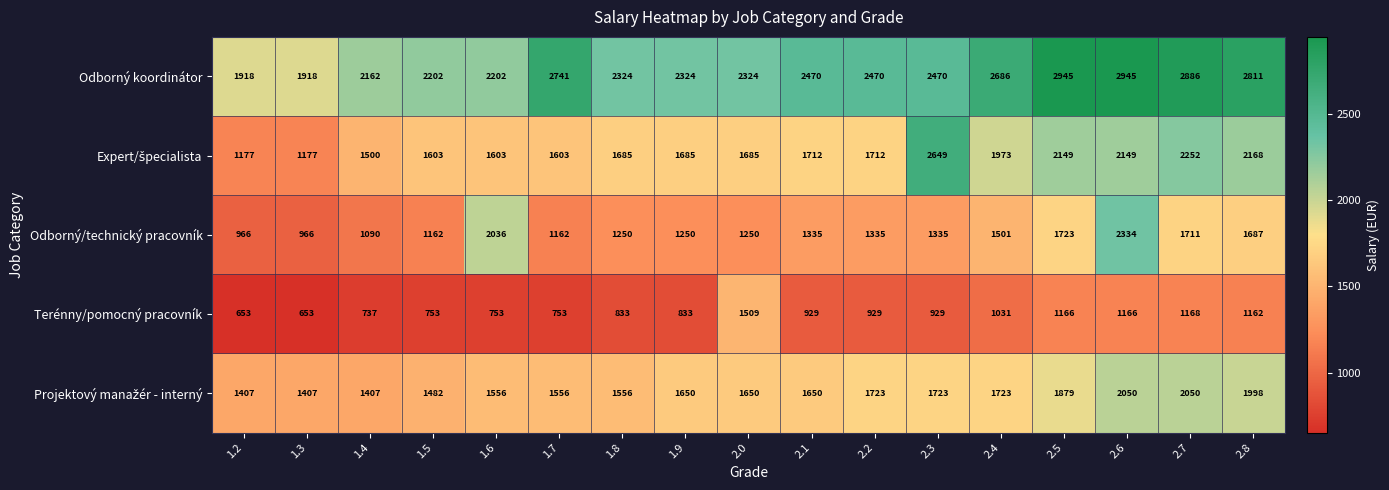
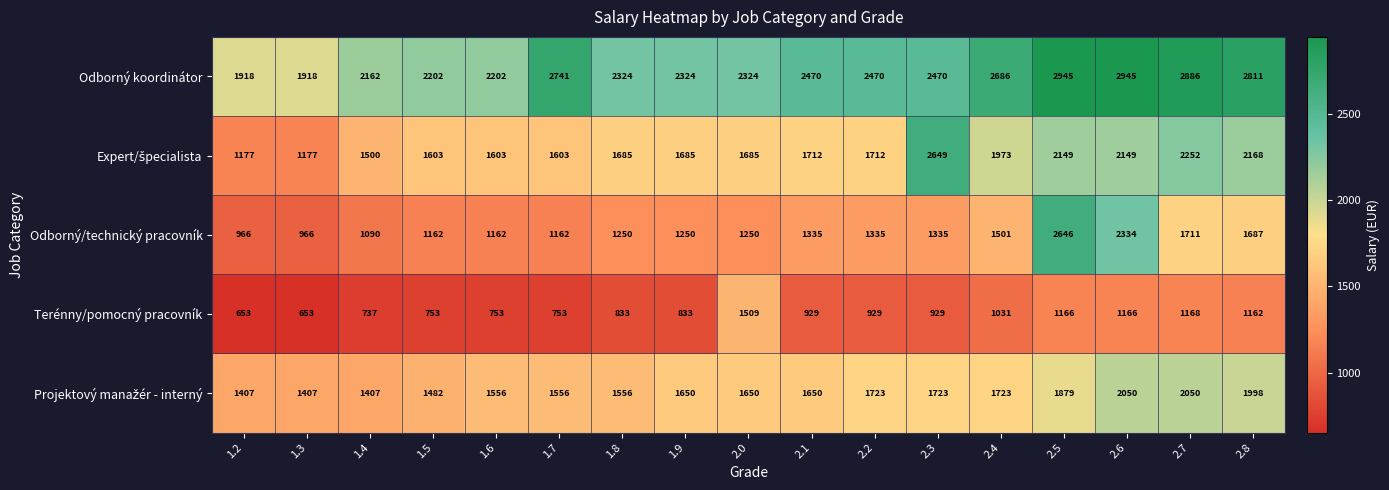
  {
    "Odborný koordinátor": {
      "1.2": 1918,
      "1.3": 1918,
      "1.4": 2162,
      "1.5": 2202,
      "1.6": 2202,
      "1.7": 2741,
      "1.8": 2324,
      "1.9": 2324,
      "2.0": 2324,
      "2.1": 2470,
      "2.2": 2470,
      "2.3": 2470,
      "2.4": 2686,
      "2.5": 2945,
      "2.6": 2945,
      "2.7": 2886,
      "2.8": 2811
    },
    "Expert/špecialista": {
      "1.2": 1177,
      "1.3": 1177,
      "1.4": 1500,
      "1.5": 1603,
      "1.6": 1603,
      "1.7": 1603,
      "1.8": 1685,
      "1.9": 1685,
      "2.0": 1685,
      "2.1": 1712,
      "2.2": 1712,
      "2.3": 2649,
      "2.4": 1973,
      "2.5": 2149,
      "2.6": 2149,
      "2.7": 2252,
      "2.8": 2168
    },
    "Odborný/technický pracovník": {
      "1.2": 966,
      "1.3": 966,
      "1.4": 1090,
      "1.5": 1162,
-     "1.6": 2036,
+     "1.6": 1162,
      "1.7": 1162,
      "1.8": 1250,
      "1.9": 1250,
      "2.0": 1250,
      "2.1": 1335,
      "2.2": 1335,
      "2.3": 1335,
      "2.4": 1501,
-     "2.5": 1723,
+     "2.5": 2646,
      "2.6": 2334,
      "2.7": 1711,
      "2.8": 1687
    },
    "Terénny/pomocný pracovník": {
      "1.2": 653,
      "1.3": 653,
      "1.4": 737,
      "1.5": 753,
      "1.6": 753,
      "1.7": 753,
      "1.8": 833,
      "1.9": 833,
      "2.0": 1509,
      "2.1": 929,
      "2.2": 929,
      "2.3": 929,
      "2.4": 1031,
      "2.5": 1166,
      "2.6": 1166,
      "2.7": 1168,
      "2.8": 1162
    },
    "Projektový manažér - interný": {
      "1.2": 1407,
      "1.3": 1407,
      "1.4": 1407,
      "1.5": 1482,
      "1.6": 1556,
      "1.7": 1556,
      "1.8": 1556,
      "1.9": 1650,
      "2.0": 1650,
      "2.1": 1650,
      "2.2": 1723,
      "2.3": 1723,
      "2.4": 1723,
      "2.5": 1879,
      "2.6": 2050,
      "2.7": 2050,
      "2.8": 1998
    }
  }
